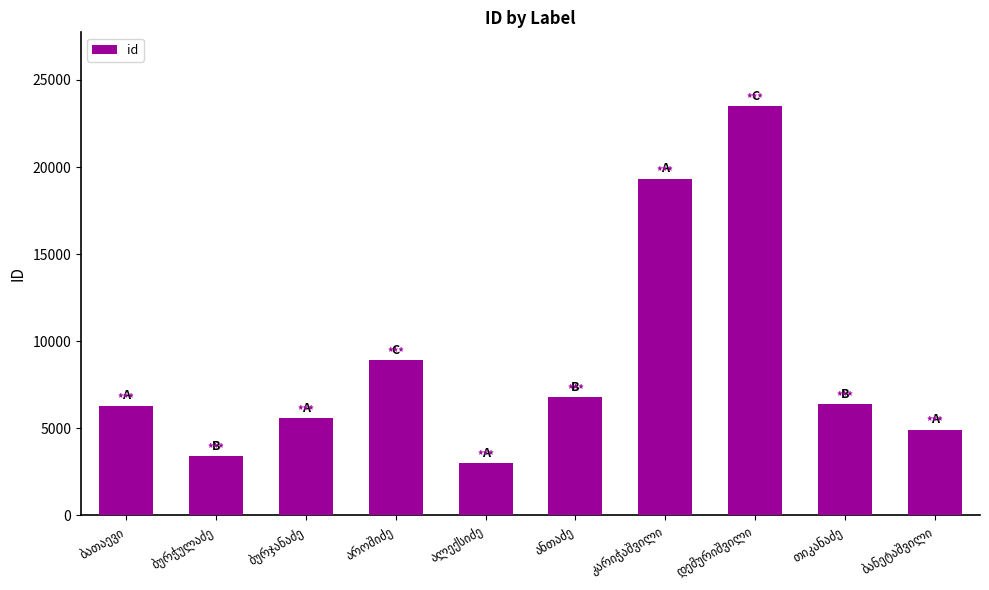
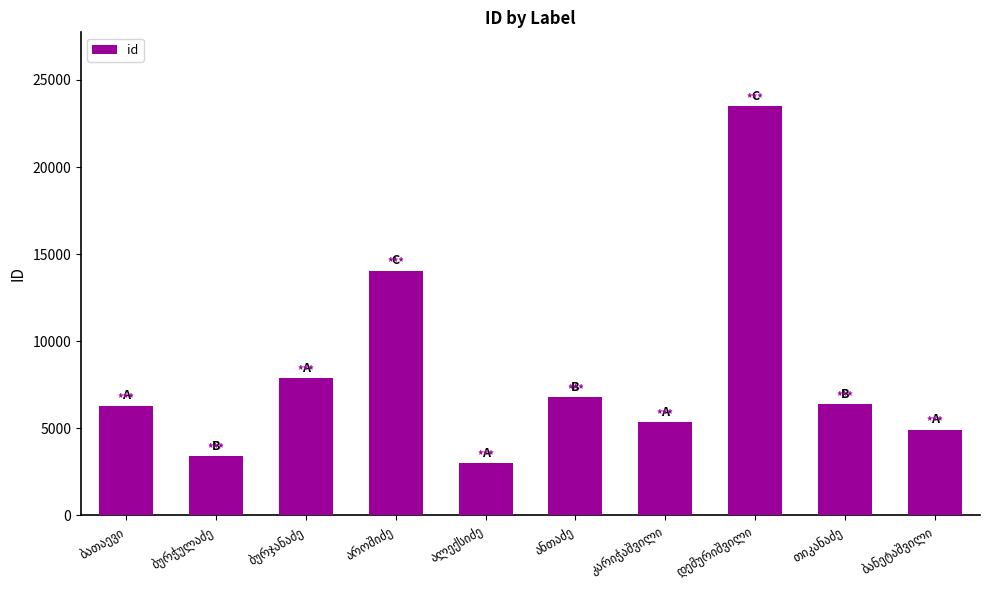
  {
    "ბათაევი": 6300,
    "ბურჭულაძე": 3400,
-   "ბურჯანაძე": 5600,
-   "აროშიძე": 8900,
+   "ბურჯანაძე": 7900,
+   "აროშიძე": 14100,
    "ალექსიძე": 3000,
    "ანთაძე": 6800,
-   "კარიჭაშვილი": 19300,
+   "კარიჭაშვილი": 5300,
    "დემურიშვილი": 23500,
    "თიკანაძე": 6400,
    "ბანეტაშვილი": 4900
  }
